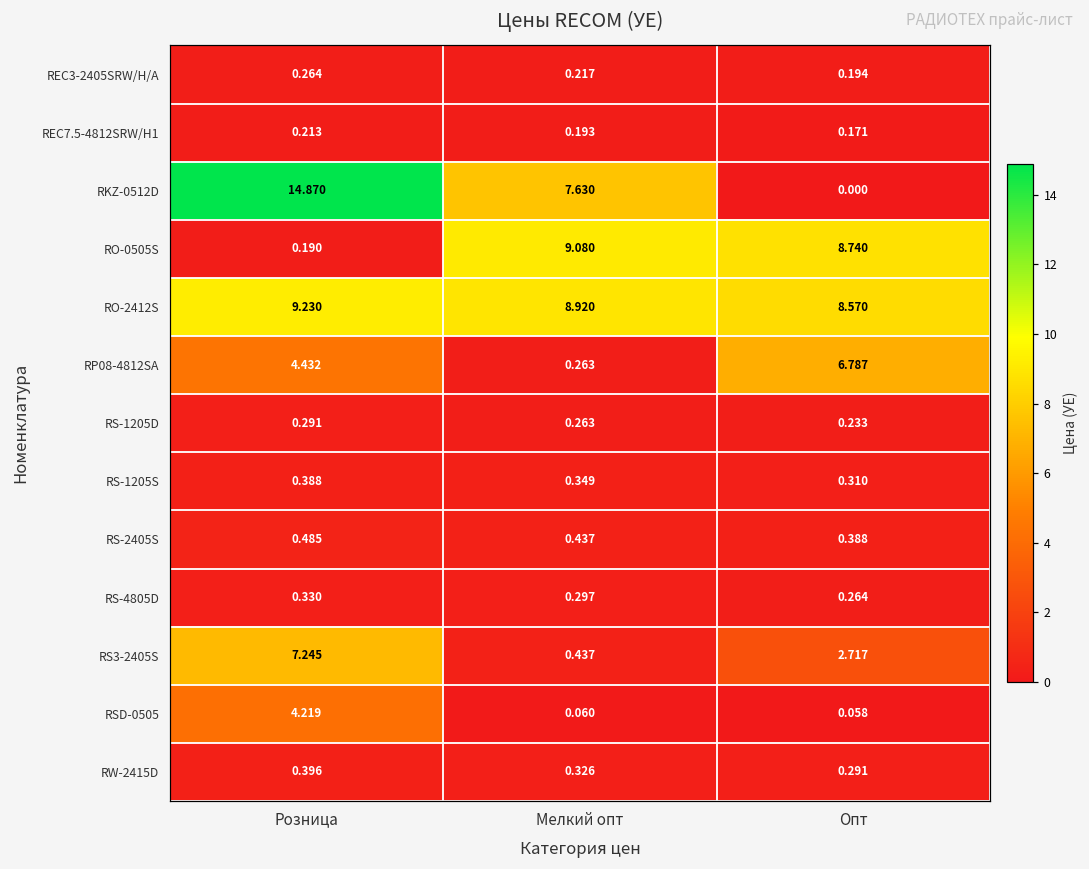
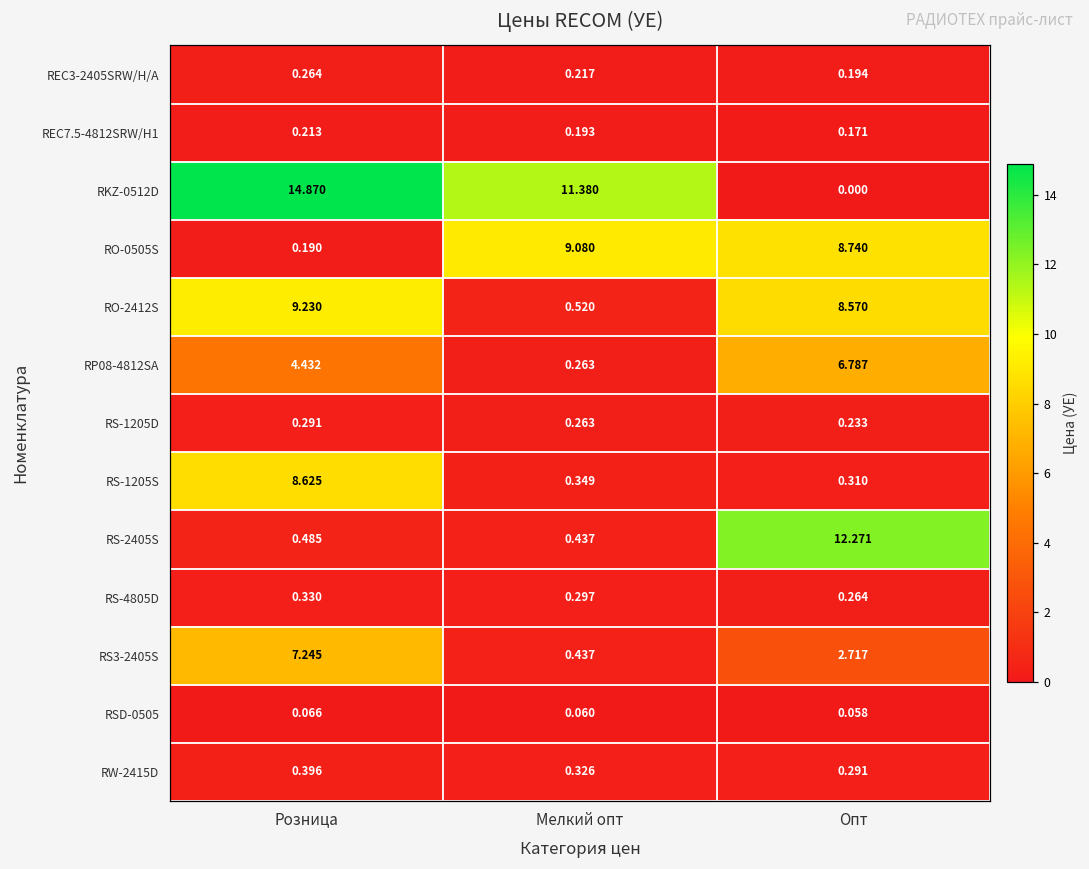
  {
    "REC3-2405SRW/H/A": {
      "Розница": 0.264,
      "Мелкий опт": 0.217,
      "Опт": 0.194
    },
    "REC7.5-4812SRW/H1": {
      "Розница": 0.213,
      "Мелкий опт": 0.193,
      "Опт": 0.171
    },
    "RKZ-0512D": {
      "Розница": 14.870,
-     "Мелкий опт": 7.630,
+     "Мелкий опт": 11.380,
      "Опт": 0.000
    },
    "RO-0505S": {
      "Розница": 0.190,
      "Мелкий опт": 9.080,
      "Опт": 8.740
    },
    "RO-2412S": {
      "Розница": 9.230,
-     "Мелкий опт": 8.920,
+     "Мелкий опт": 0.520,
      "Опт": 8.570
    },
    "RP08-4812SA": {
      "Розница": 4.432,
      "Мелкий опт": 0.263,
      "Опт": 6.787
    },
    "RS-1205D": {
      "Розница": 0.291,
      "Мелкий опт": 0.263,
      "Опт": 0.233
    },
    "RS-1205S": {
-     "Розница": 0.388,
+     "Розница": 8.625,
      "Мелкий опт": 0.349,
      "Опт": 0.310
    },
    "RS-2405S": {
      "Розница": 0.485,
      "Мелкий опт": 0.437,
-     "Опт": 0.388
+     "Опт": 12.271
    },
    "RS-4805D": {
      "Розница": 0.330,
      "Мелкий опт": 0.297,
      "Опт": 0.264
    },
    "RS3-2405S": {
      "Розница": 7.245,
      "Мелкий опт": 0.437,
      "Опт": 2.717
    },
    "RSD-0505": {
-     "Розница": 4.219,
+     "Розница": 0.066,
      "Мелкий опт": 0.060,
      "Опт": 0.058
    },
    "RW-2415D": {
      "Розница": 0.396,
      "Мелкий опт": 0.326,
      "Опт": 0.291
    }
  }
